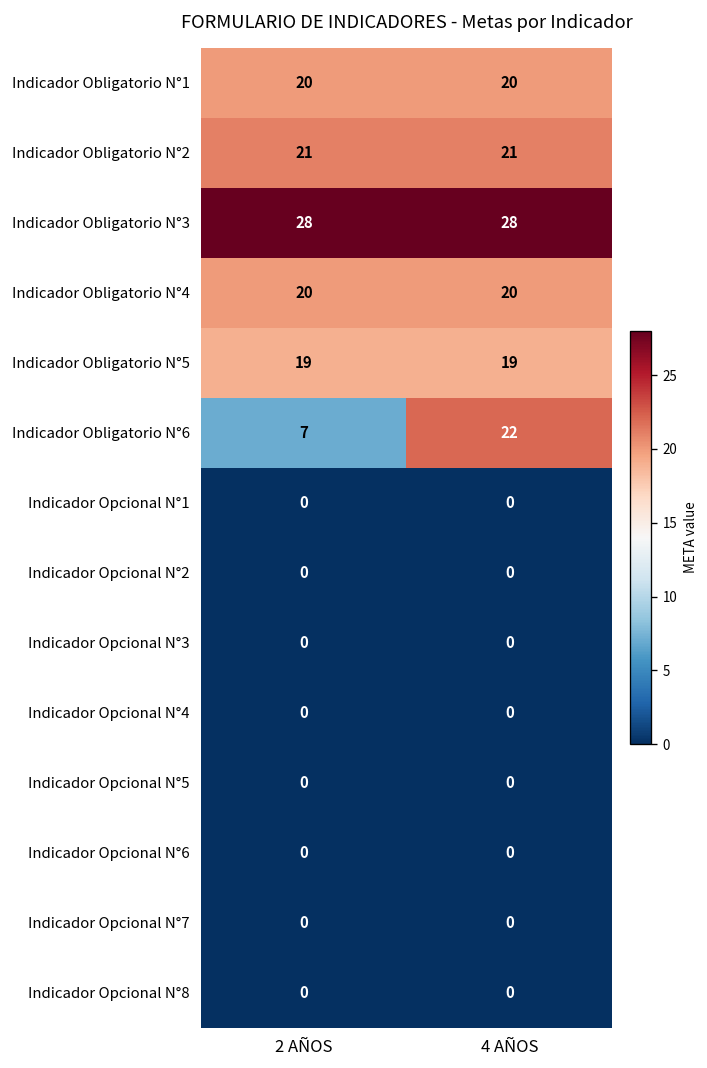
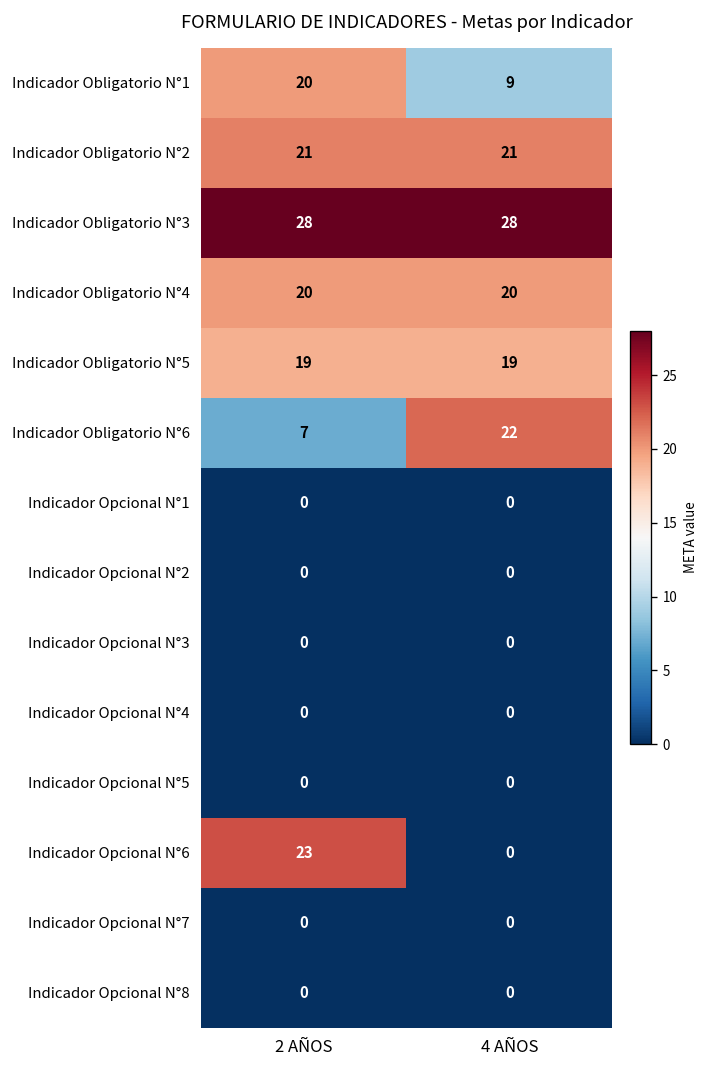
  {
    "Indicador Obligatorio N°1": {
      "2 AÑOS": 20,
-     "4 AÑOS": 20
+     "4 AÑOS": 9
    },
    "Indicador Obligatorio N°2": {
      "2 AÑOS": 21,
      "4 AÑOS": 21
    },
    "Indicador Obligatorio N°3": {
      "2 AÑOS": 28,
      "4 AÑOS": 28
    },
    "Indicador Obligatorio N°4": {
      "2 AÑOS": 20,
      "4 AÑOS": 20
    },
    "Indicador Obligatorio N°5": {
      "2 AÑOS": 19,
      "4 AÑOS": 19
    },
    "Indicador Obligatorio N°6": {
      "2 AÑOS": 7,
      "4 AÑOS": 22
    },
    "Indicador Opcional N°1": {
      "2 AÑOS": 0,
      "4 AÑOS": 0
    },
    "Indicador Opcional N°2": {
      "2 AÑOS": 0,
      "4 AÑOS": 0
    },
    "Indicador Opcional N°3": {
      "2 AÑOS": 0,
      "4 AÑOS": 0
    },
    "Indicador Opcional N°4": {
      "2 AÑOS": 0,
      "4 AÑOS": 0
    },
    "Indicador Opcional N°5": {
      "2 AÑOS": 0,
      "4 AÑOS": 0
    },
    "Indicador Opcional N°6": {
-     "2 AÑOS": 0,
+     "2 AÑOS": 23,
      "4 AÑOS": 0
    },
    "Indicador Opcional N°7": {
      "2 AÑOS": 0,
      "4 AÑOS": 0
    },
    "Indicador Opcional N°8": {
      "2 AÑOS": 0,
      "4 AÑOS": 0
    }
  }
